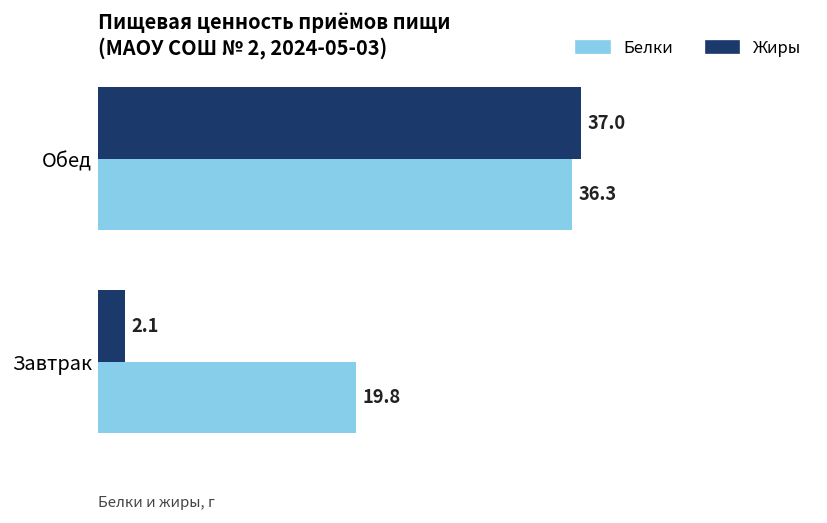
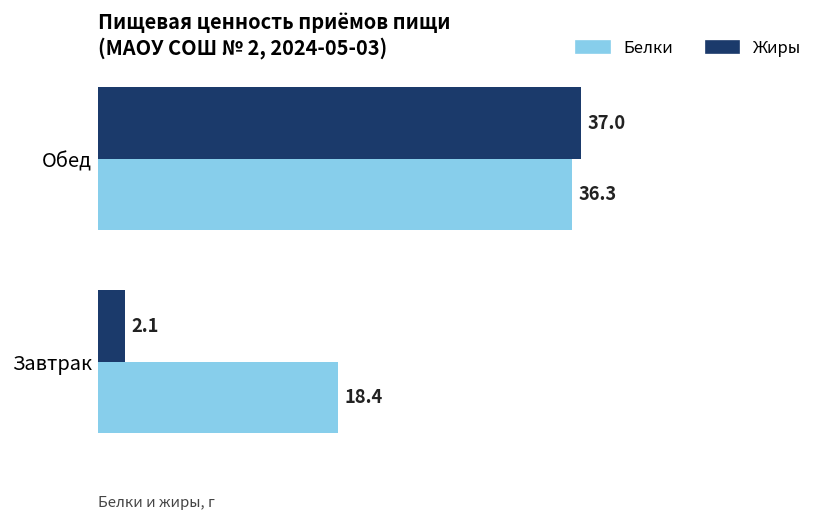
  {
    "Белки": {
      "Обед": 36.3,
-     "Завтрак": 19.8
+     "Завтрак": 18.4
    },
    "Жиры": {
      "Обед": 37.0,
      "Завтрак": 2.1
    }
  }
